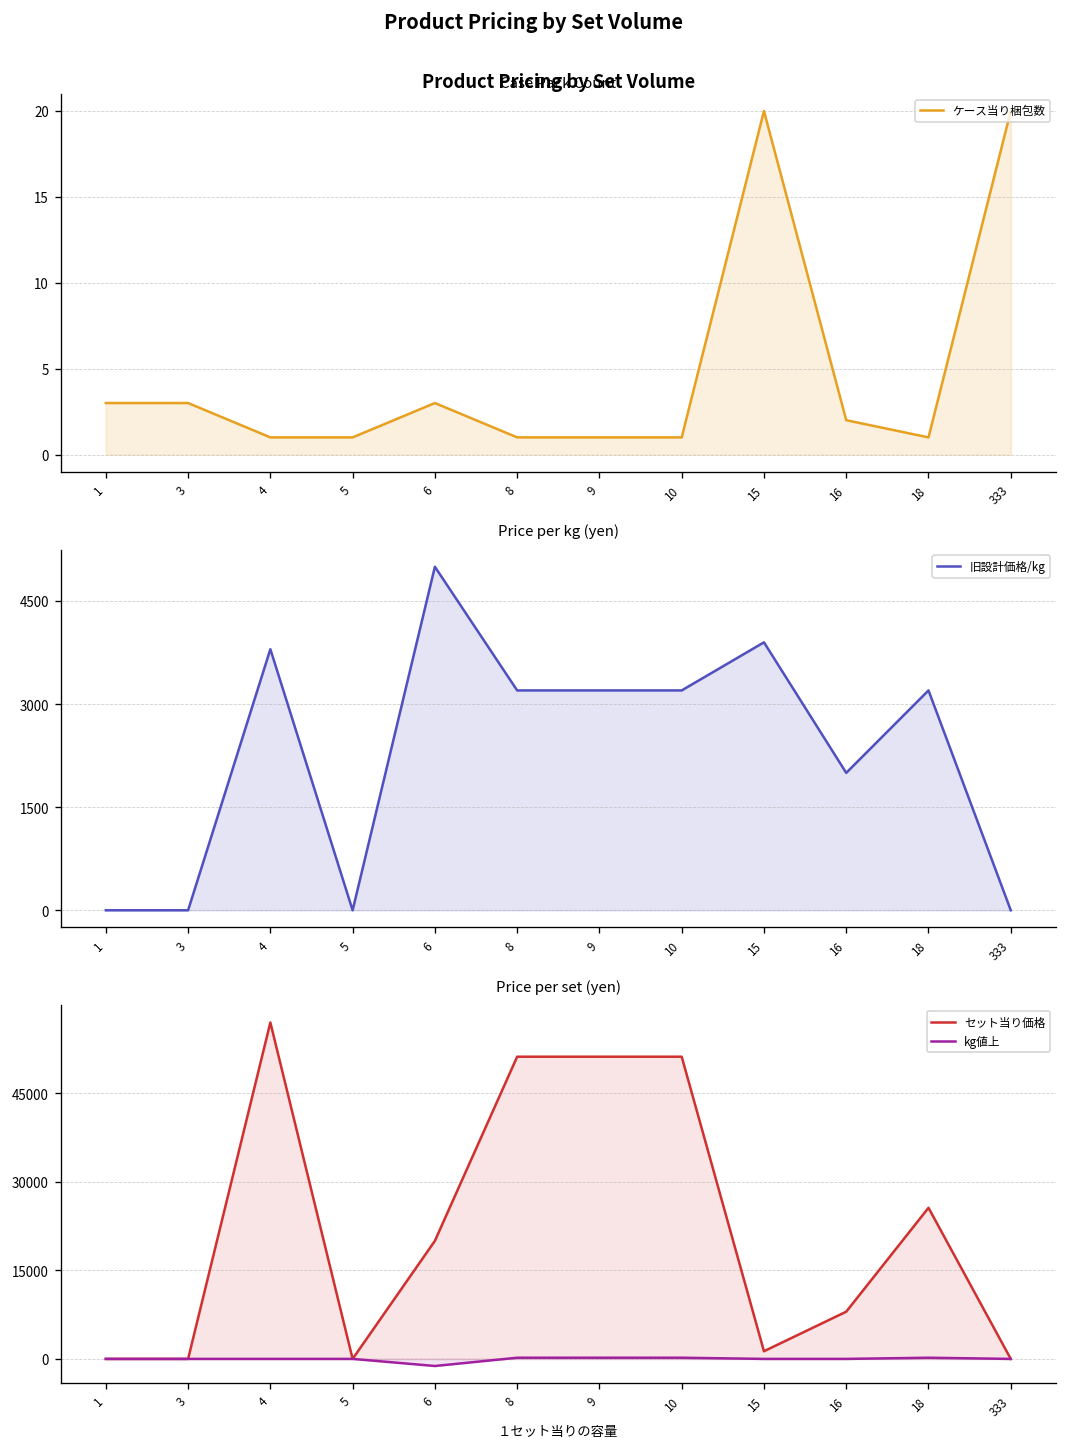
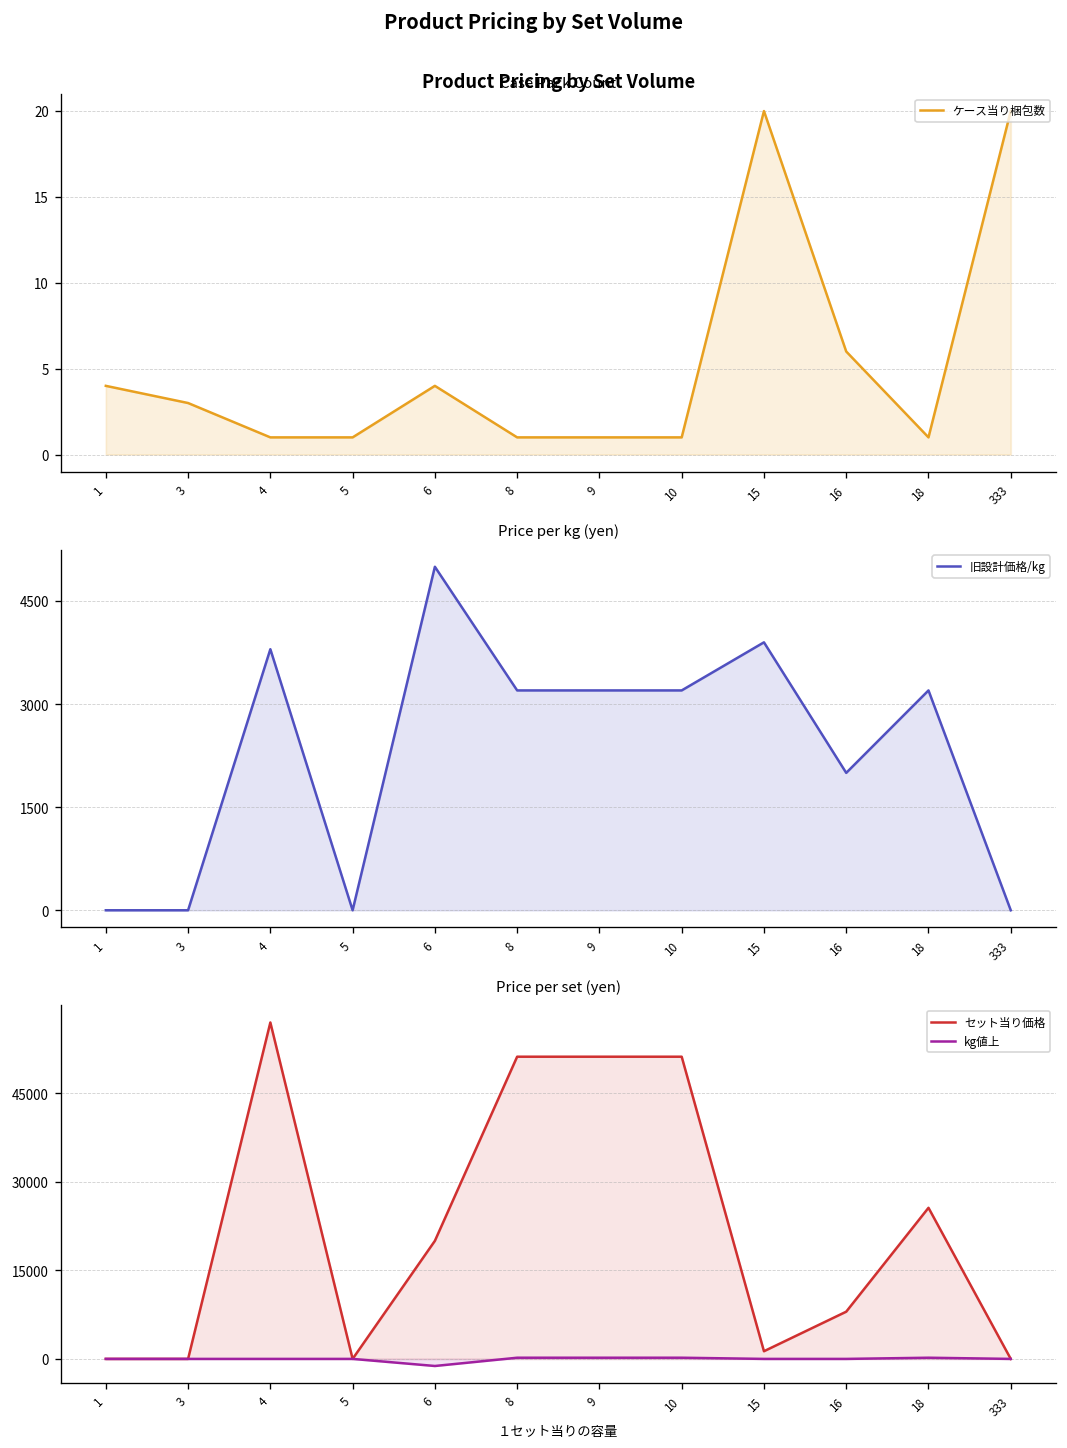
  {
    "Product Pricing by Set Volume": {
-     "1": 3,
+     "1": 4,
      "3": 3,
      "4": 1,
      "5": 1,
-     "6": 3,
+     "6": 4,
      "8": 1,
      "9": 1,
      "10": 1,
      "15": 20,
-     "16": 2,
+     "16": 6,
      "18": 1
    }
  }
